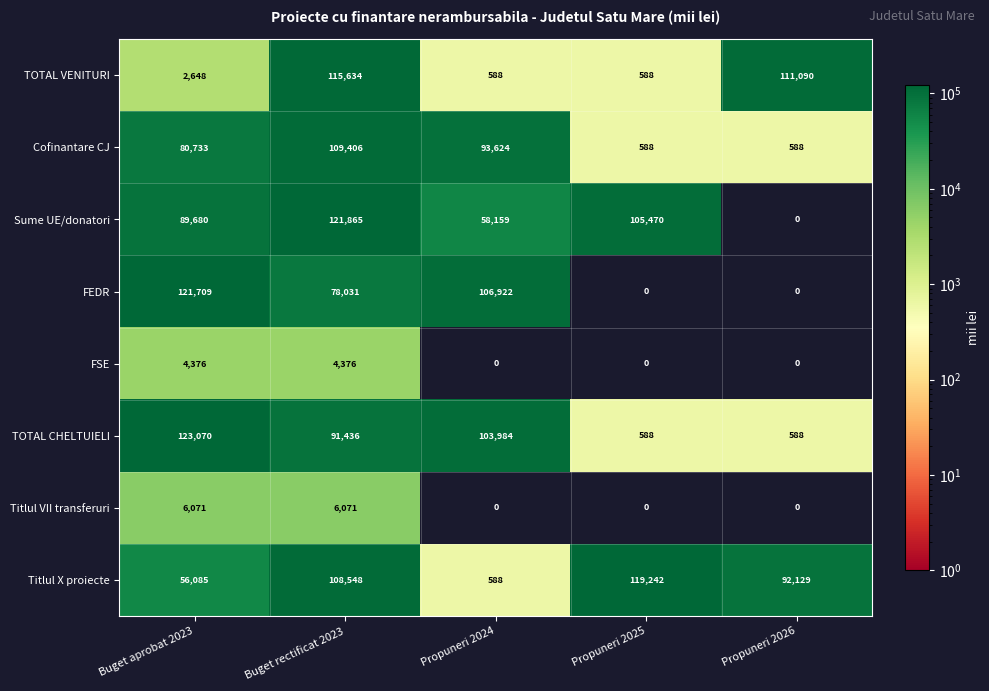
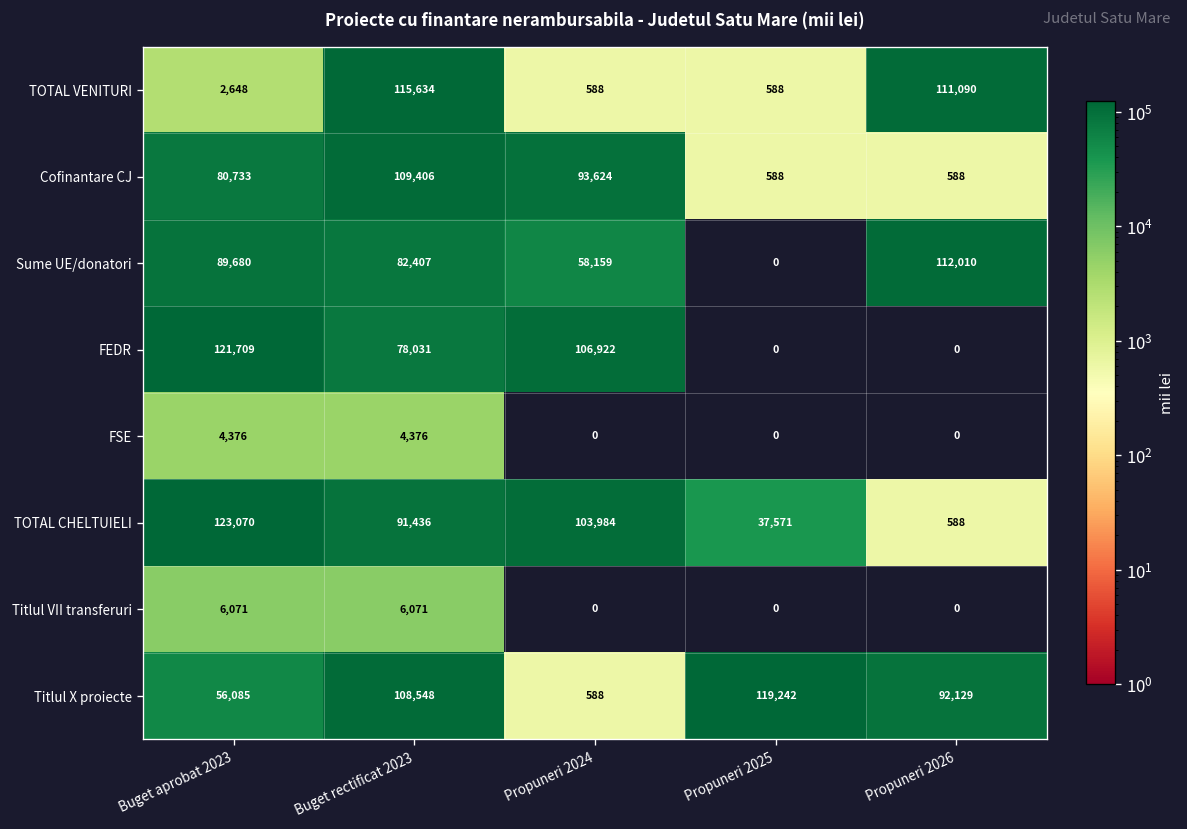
  {
    "TOTAL VENITURI": {
      "Buget aprobat 2023": "2,648",
      "Buget rectificat 2023": "115,634",
      "Propuneri 2024": "588",
      "Propuneri 2025": "588",
      "Propuneri 2026": "111,090"
    },
    "Cofinantare CJ": {
      "Buget aprobat 2023": "80,733",
      "Buget rectificat 2023": "109,406",
      "Propuneri 2024": "93,624",
      "Propuneri 2025": "588",
      "Propuneri 2026": "588"
    },
    "Sume UE/donatori": {
      "Buget aprobat 2023": "89,680",
-     "Buget rectificat 2023": "121,865",
+     "Buget rectificat 2023": "82,407",
      "Propuneri 2024": "58,159",
-     "Propuneri 2025": "105,470",
-     "Propuneri 2026": "0"
+     "Propuneri 2025": "0",
+     "Propuneri 2026": "112,010"
    },
    "FEDR": {
      "Buget aprobat 2023": "121,709",
      "Buget rectificat 2023": "78,031",
      "Propuneri 2024": "106,922",
      "Propuneri 2025": "0",
      "Propuneri 2026": "0"
    },
    "FSE": {
      "Buget aprobat 2023": "4,376",
      "Buget rectificat 2023": "4,376",
      "Propuneri 2024": "0",
      "Propuneri 2025": "0",
      "Propuneri 2026": "0"
    },
    "TOTAL CHELTUIELI": {
      "Buget aprobat 2023": "123,070",
      "Buget rectificat 2023": "91,436",
      "Propuneri 2024": "103,984",
-     "Propuneri 2025": "588",
+     "Propuneri 2025": "37,571",
      "Propuneri 2026": "588"
    },
    "Titlul VII transferuri": {
      "Buget aprobat 2023": "6,071",
      "Buget rectificat 2023": "6,071",
      "Propuneri 2024": "0",
      "Propuneri 2025": "0",
      "Propuneri 2026": "0"
    },
    "Titlul X proiecte": {
      "Buget aprobat 2023": "56,085",
      "Buget rectificat 2023": "108,548",
      "Propuneri 2024": "588",
      "Propuneri 2025": "119,242",
      "Propuneri 2026": "92,129"
    }
  }
